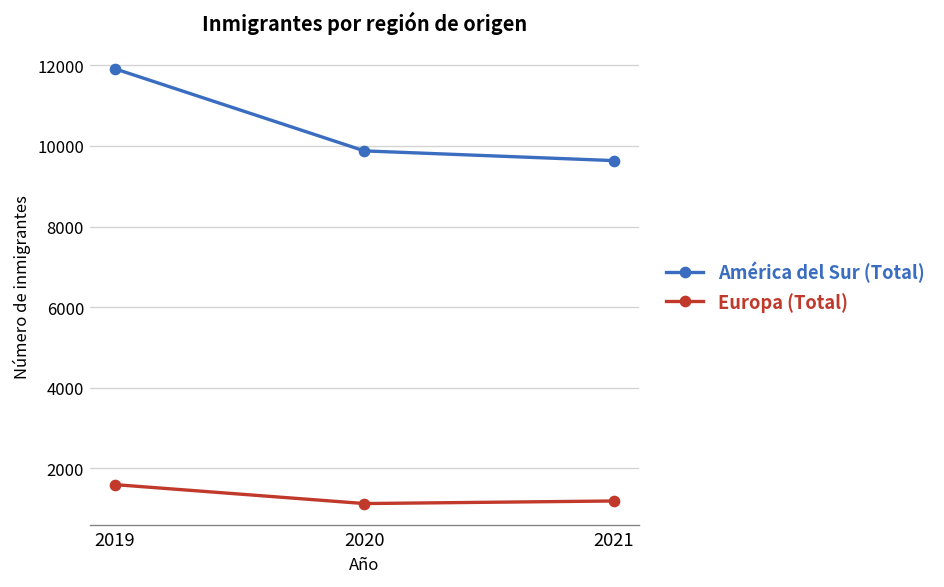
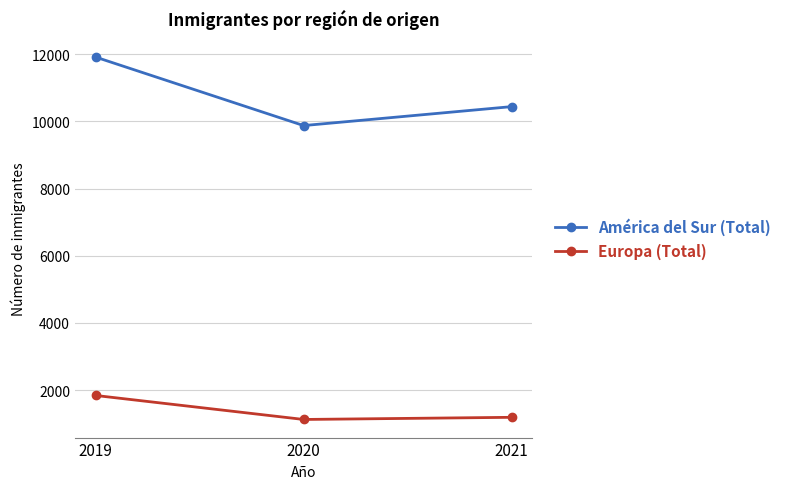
  {
    "América del Sur (Total)": {
      "2019": 11900,
      "2020": 9900,
-     "2021": 9600
+     "2021": 10400
    },
    "Europa (Total)": {
-     "2019": 1600,
+     "2019": 1800,
      "2020": 1100,
      "2021": 1200
    }
  }
